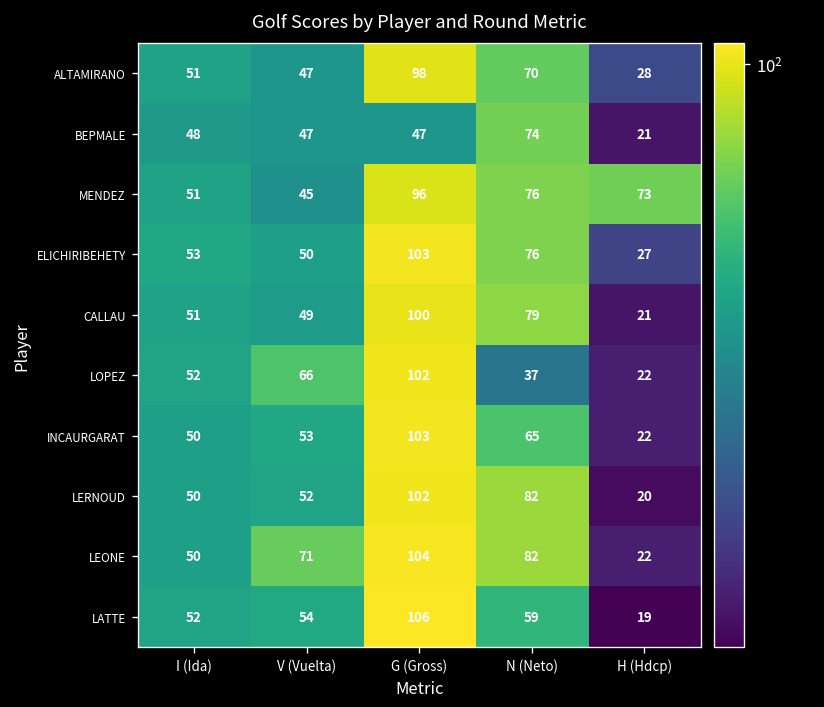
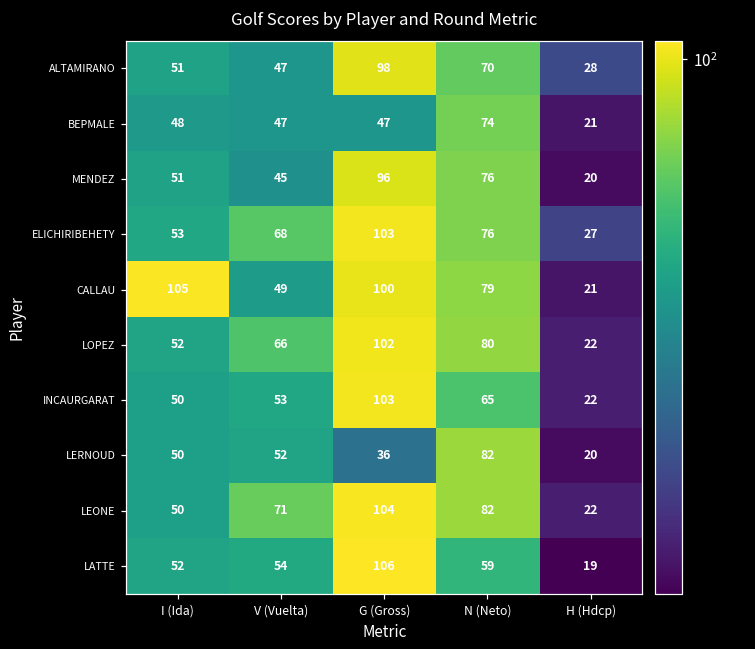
  {
    "ALTAMIRANO": {
      "I (Ida)": 51,
      "V (Vuelta)": 47,
      "G (Gross)": 98,
      "N (Neto)": 70,
      "H (Hdcp)": 28
    },
    "BEPMALE": {
      "I (Ida)": 48,
      "V (Vuelta)": 47,
      "G (Gross)": 47,
      "N (Neto)": 74,
      "H (Hdcp)": 21
    },
    "MENDEZ": {
      "I (Ida)": 51,
      "V (Vuelta)": 45,
      "G (Gross)": 96,
      "N (Neto)": 76,
-     "H (Hdcp)": 73
+     "H (Hdcp)": 20
    },
    "ELICHIRIBEHETY": {
      "I (Ida)": 53,
-     "V (Vuelta)": 50,
+     "V (Vuelta)": 68,
      "G (Gross)": 103,
      "N (Neto)": 76,
      "H (Hdcp)": 27
    },
    "CALLAU": {
-     "I (Ida)": 51,
+     "I (Ida)": 105,
      "V (Vuelta)": 49,
      "G (Gross)": 100,
      "N (Neto)": 79,
      "H (Hdcp)": 21
    },
    "LOPEZ": {
      "I (Ida)": 52,
      "V (Vuelta)": 66,
      "G (Gross)": 102,
-     "N (Neto)": 37,
+     "N (Neto)": 80,
      "H (Hdcp)": 22
    },
    "INCAURGARAT": {
      "I (Ida)": 50,
      "V (Vuelta)": 53,
      "G (Gross)": 103,
      "N (Neto)": 65,
      "H (Hdcp)": 22
    },
    "LERNOUD": {
      "I (Ida)": 50,
      "V (Vuelta)": 52,
-     "G (Gross)": 102,
+     "G (Gross)": 36,
      "N (Neto)": 82,
      "H (Hdcp)": 20
    },
    "LEONE": {
      "I (Ida)": 50,
      "V (Vuelta)": 71,
      "G (Gross)": 104,
      "N (Neto)": 82,
      "H (Hdcp)": 22
    },
    "LATTE": {
      "I (Ida)": 52,
      "V (Vuelta)": 54,
      "G (Gross)": 106,
      "N (Neto)": 59,
      "H (Hdcp)": 19
    }
  }
